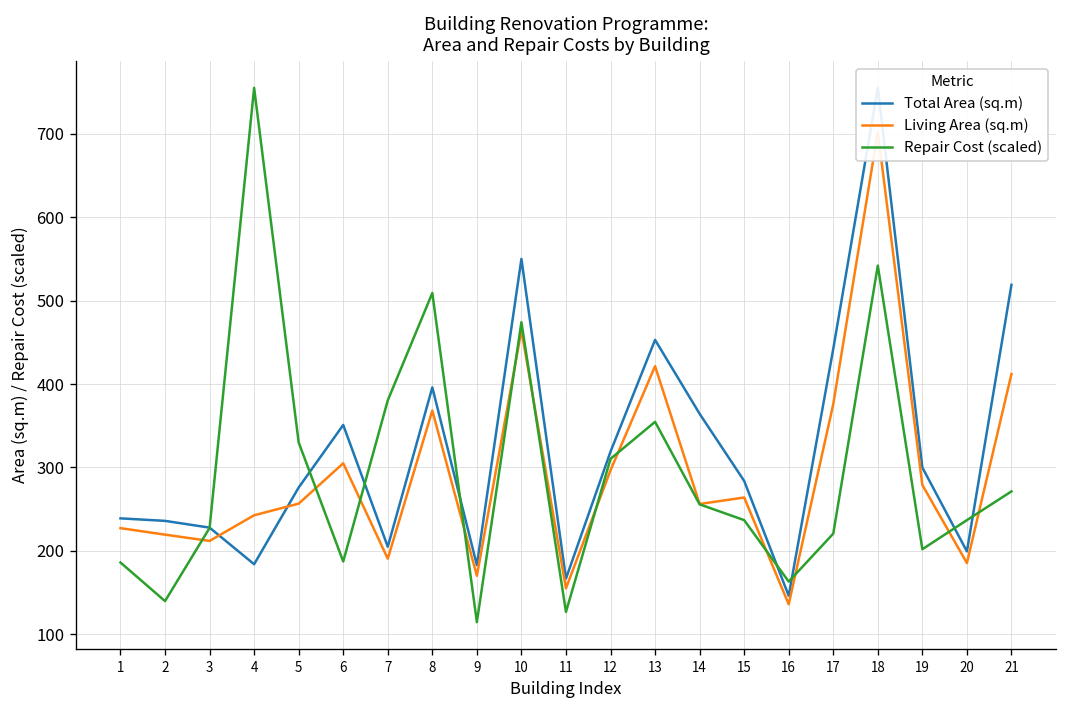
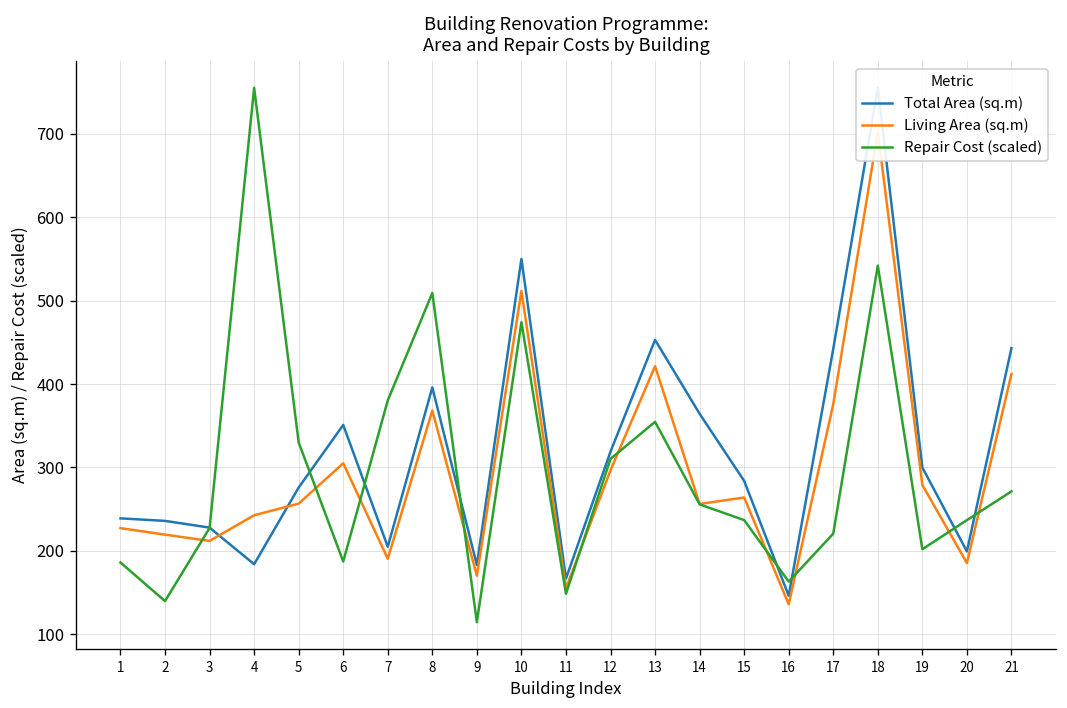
  {
    "Total Area (sq.m)": {
      "1": 240,
      "2": 240,
      "4": 180,
      "5": 280,
      "6": 350,
      "7": 210,
      "8": 400,
      "9": 180,
      "10": 550,
      "11": 170,
      "12": 320,
      "13": 450,
      "14": 360,
      "15": 280,
      "16": 150,
      "17": 440,
      "19": 300,
      "20": 200,
-     "21": 520
+     "21": 440
    },
    "Living Area (sq.m)": {
      "1": 230,
      "2": 220,
      "3": 210,
      "4": 240,
      "5": 260,
      "6": 310,
      "7": 190,
      "8": 370,
      "9": 170,
-     "10": 460,
+     "10": 510,
      "11": 160,
      "12": 300,
      "13": 420,
      "15": 260,
      "16": 140,
      "17": 380,
      "19": 280,
      "20": 190,
      "21": 410
    },
    "Repair Cost (scaled)": {
      "1": 190,
      "2": 140,
      "4": 760,
      "5": 330,
      "6": 190,
      "7": 380,
      "8": 510,
      "9": 110,
      "10": 470,
-     "11": 130,
+     "11": 150,
      "12": 310,
      "13": 350,
      "15": 240,
      "16": 160,
      "17": 220,
      "18": 540,
      "19": 200,
      "20": 240,
      "21": 270
    }
  }
